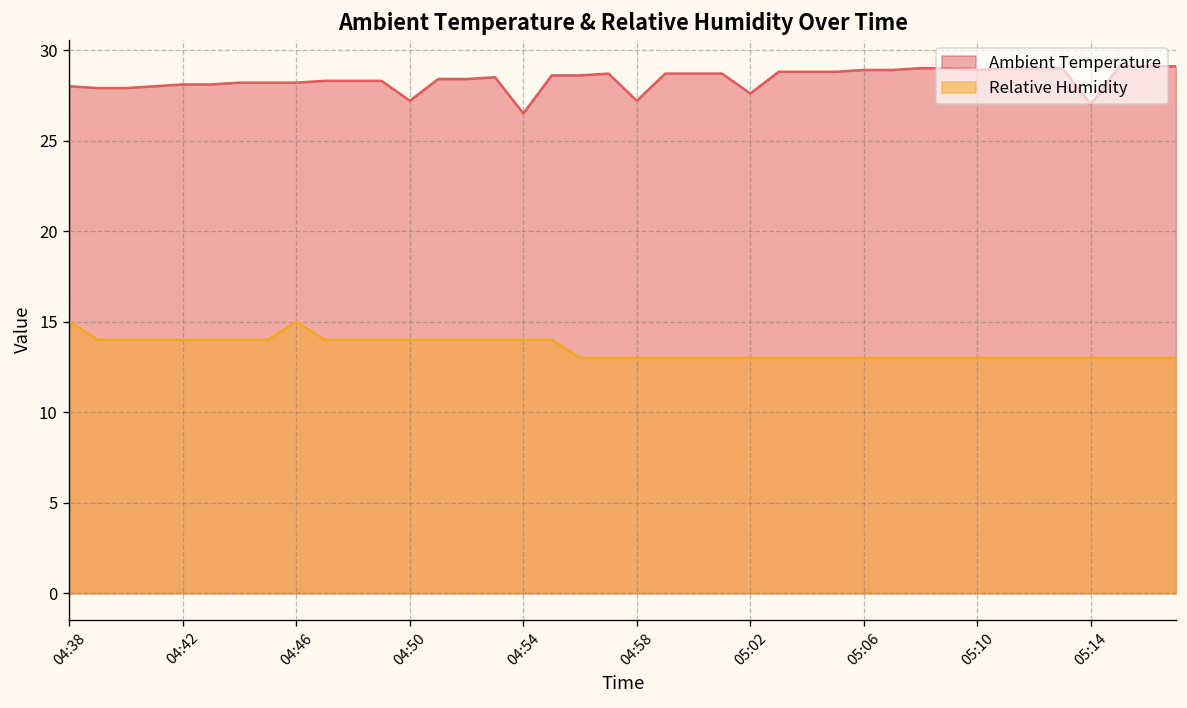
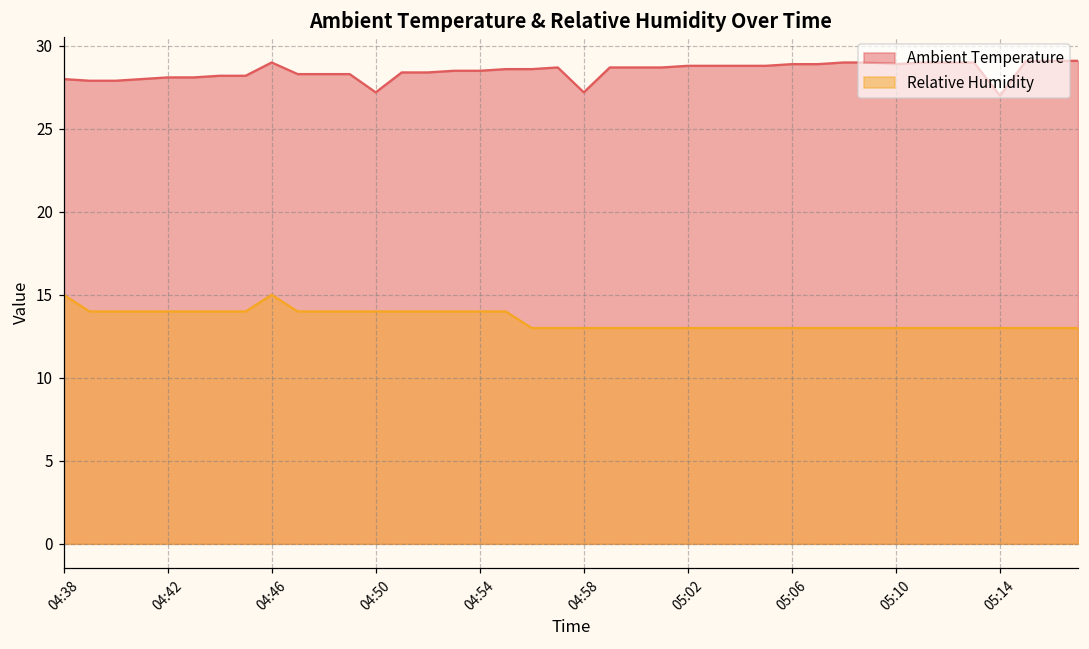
  {
    "Ambient Temperature": {
      "04:38": 28.0,
      "04:42": 28.1,
-     "04:46": 28.2,
+     "04:46": 29.0,
      "04:50": 27.2,
-     "04:54": 26.5,
+     "04:54": 28.5,
      "04:58": 27.2,
-     "05:02": 27.6,
+     "05:02": 28.8,
      "05:06": 28.9,
      "05:14": 27.0
    },
    "Relative Humidity": {
      "04:38": 15.0,
      "04:42": 14.0,
      "04:46": 15.0,
      "04:50": 14.0,
      "04:54": 14.0,
      "04:58": 13.0,
      "05:02": 13.0,
      "05:06": 13.0,
      "05:10": 13.0,
      "05:14": 13.0
    }
  }
